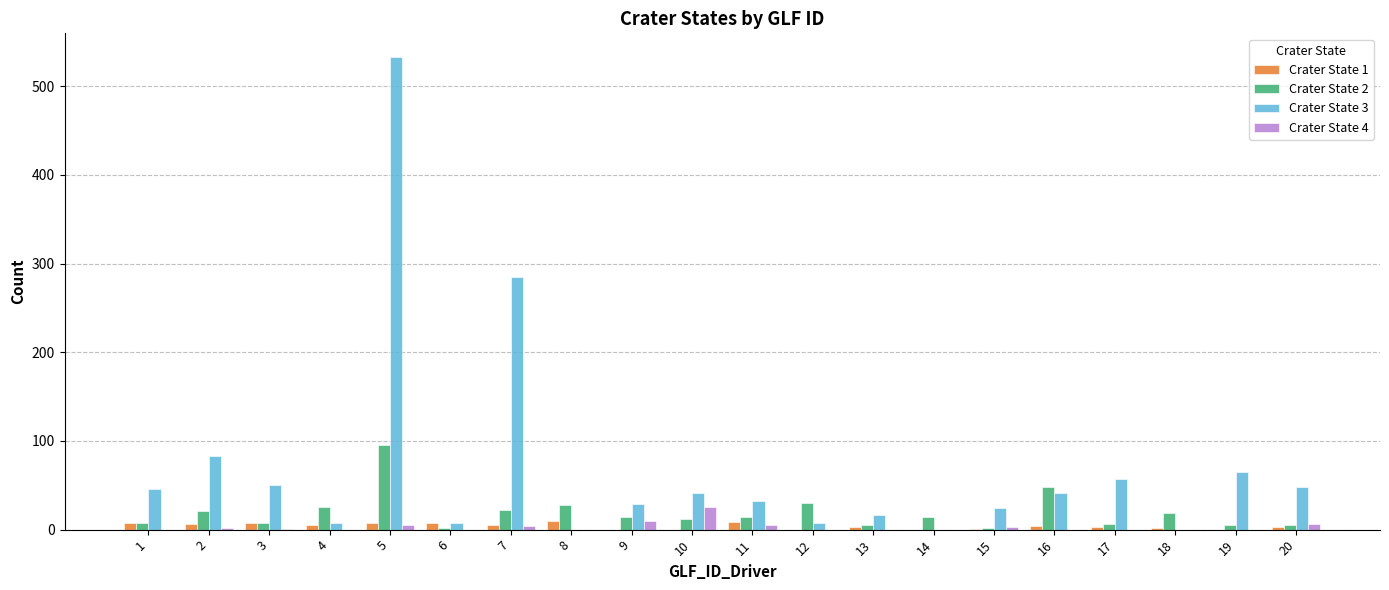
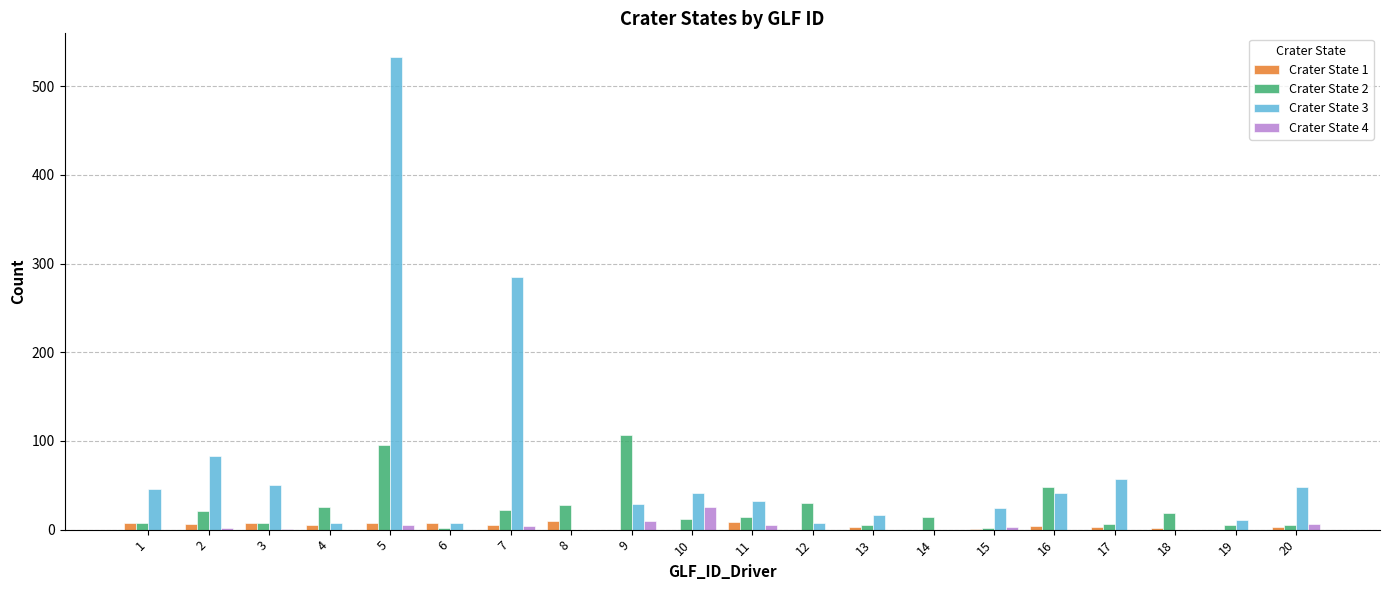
  {
    "Crater State 1": {
      "1": 10,
      "2": 10,
      "3": 10,
      "4": 10,
      "5": 10,
      "6": 10,
      "7": 10,
      "8": 10,
      "9": 0,
      "10": 0,
      "11": 10,
      "12": 0,
      "13": 0,
      "14": 0,
      "16": 0,
      "17": 0,
      "19": 0,
      "20": 0
    },
    "Crater State 2": {
      "1": 10,
      "2": 20,
      "3": 10,
      "4": 30,
      "5": 100,
      "7": 20,
      "8": 30,
-     "9": 10,
+     "9": 110,
      "10": 10,
      "11": 10,
      "12": 30,
      "13": 10,
      "14": 10,
      "16": 50,
      "17": 10,
      "18": 20,
      "19": 10,
      "20": 10
    },
    "Crater State 3": {
      "1": 50,
      "2": 80,
      "3": 50,
      "4": 10,
      "5": 530,
      "6": 10,
      "7": 290,
      "8": 0,
      "9": 30,
      "10": 40,
      "11": 30,
      "12": 10,
      "13": 20,
      "14": 0,
      "15": 20,
      "16": 40,
      "17": 60,
      "18": 0,
-     "19": 70,
+     "19": 10,
      "20": 50
    },
    "Crater State 4": {
      "1": 0,
      "4": 0,
      "5": 10,
      "6": 0,
      "7": 0,
      "8": 0,
      "9": 10,
      "10": 30,
      "11": 10,
      "12": 0,
      "13": 0,
      "14": 0,
      "15": 0,
      "16": 0,
      "17": 0,
      "18": 0,
      "19": 0,
      "20": 10
    }
  }
